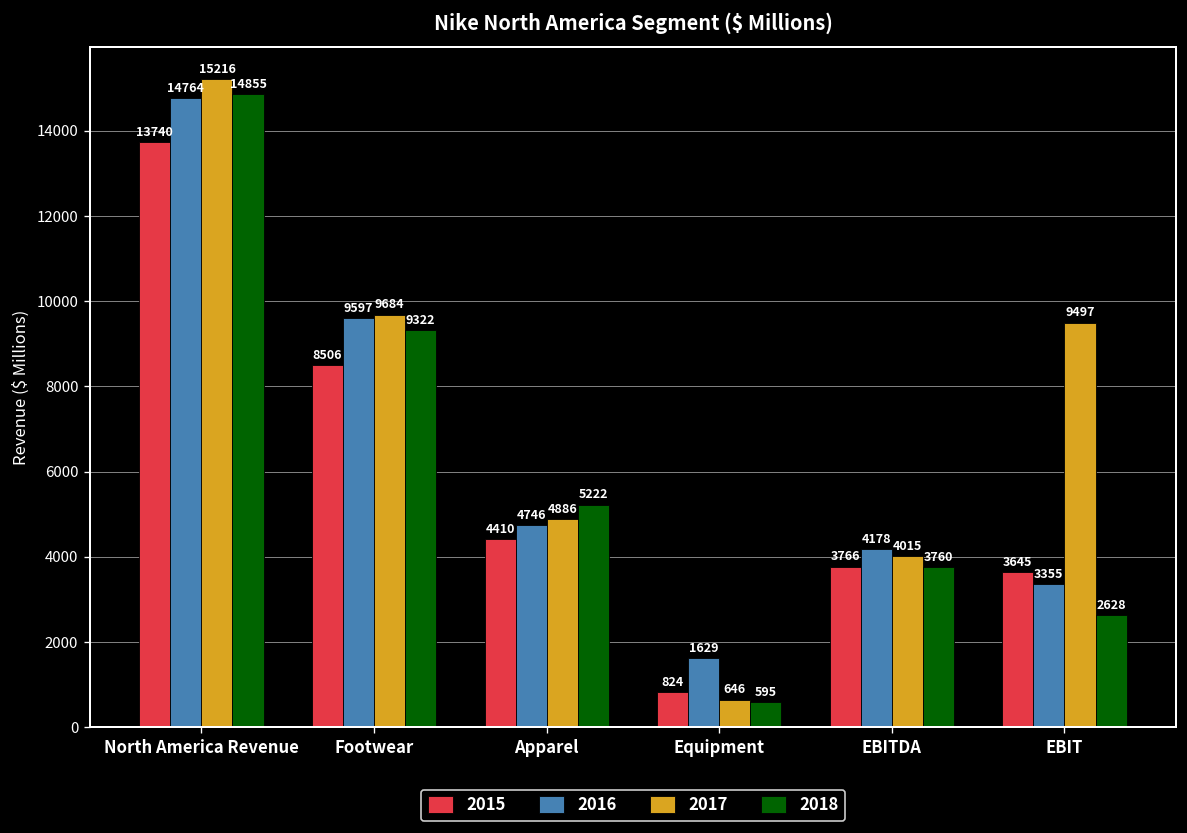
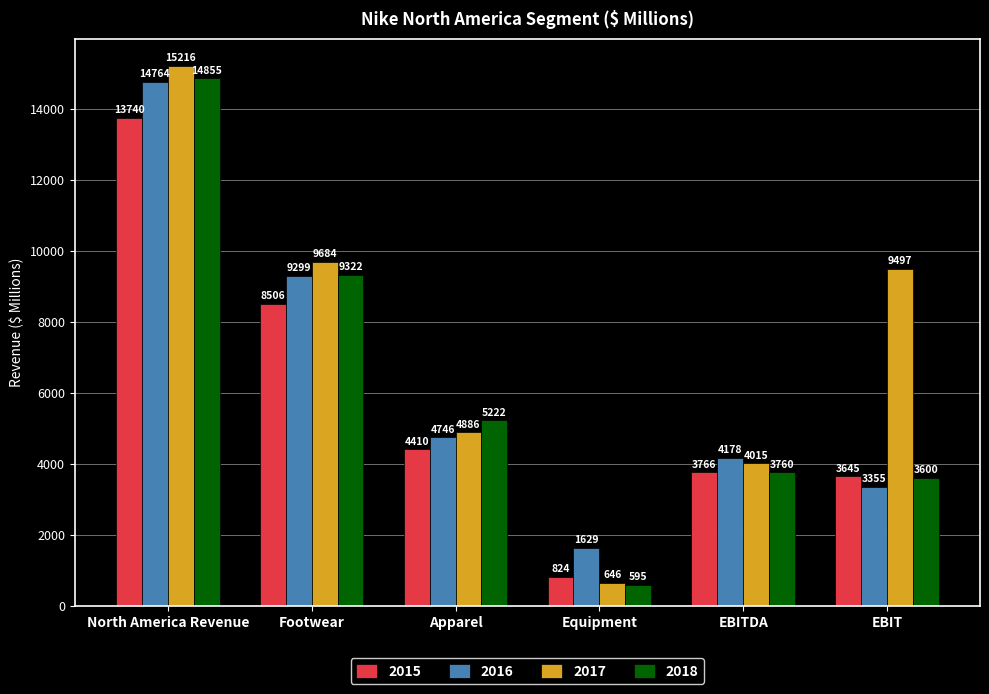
  {
    "2015": {
      "North America Revenue": 13740,
      "Footwear": 8506,
      "Apparel": 4410,
      "Equipment": 824,
      "EBITDA": 3766,
      "EBIT": 3645
    },
    "2016": {
      "North America Revenue": 14764,
-     "Footwear": 9597,
+     "Footwear": 9299,
      "Apparel": 4746,
      "Equipment": 1629,
      "EBITDA": 4178,
      "EBIT": 3355
    },
    "2017": {
      "North America Revenue": 15216,
      "Footwear": 9684,
      "Apparel": 4886,
      "Equipment": 646,
      "EBITDA": 4015,
      "EBIT": 9497
    },
    "2018": {
      "North America Revenue": 14855,
      "Footwear": 9322,
      "Apparel": 5222,
      "Equipment": 595,
      "EBITDA": 3760,
-     "EBIT": 2628
+     "EBIT": 3600
    }
  }
